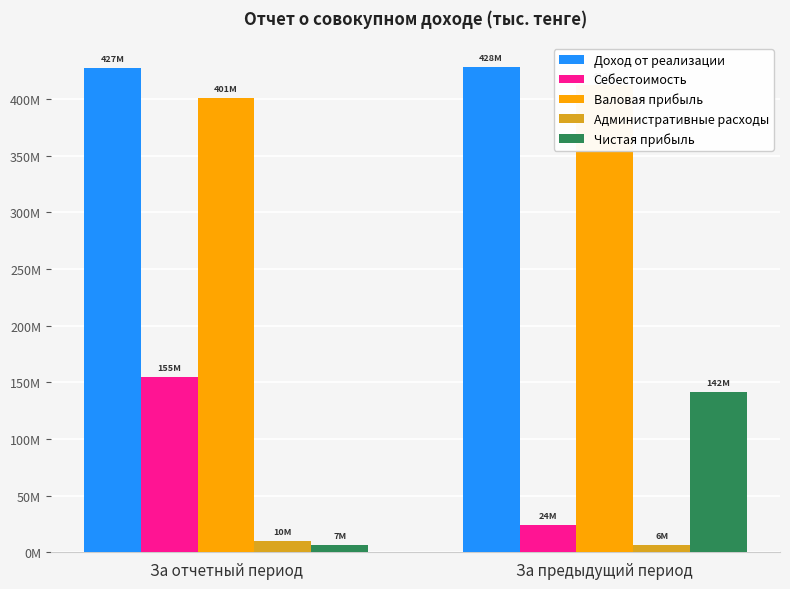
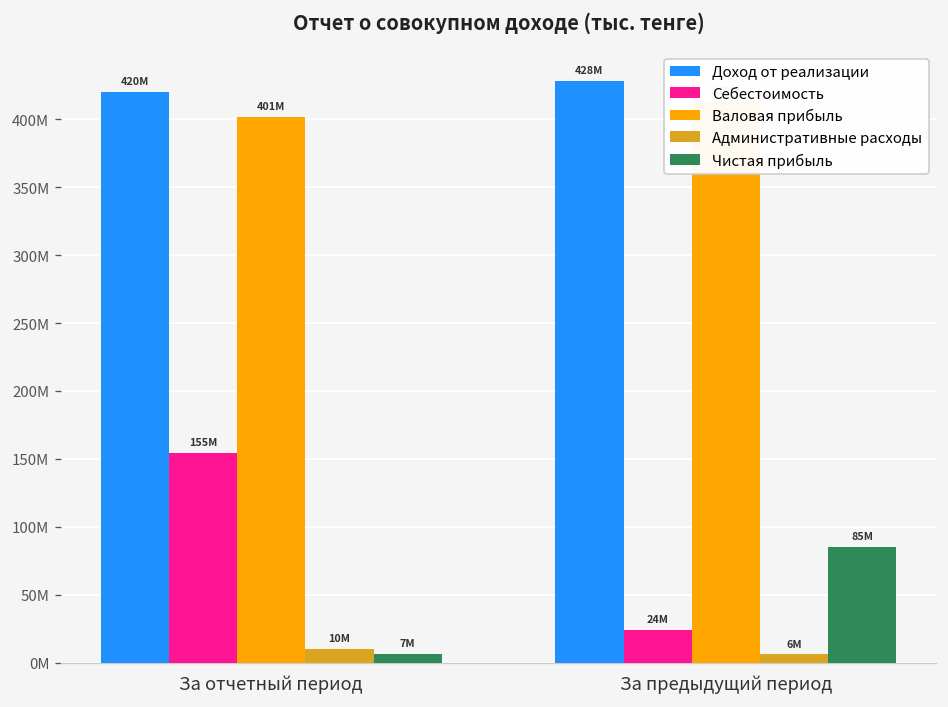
  {
    "Доход от реализации": {
-     "За отчетный период": "427M",
+     "За отчетный период": "420M",
      "За предыдущий период": "428M"
    },
    "Себестоимость": {
      "За отчетный период": "155M",
      "За предыдущий период": "24M"
    },
    "Чистая прибыль": {
      "За отчетный период": "7M",
-     "За предыдущий период": "142M"
+     "За предыдущий период": "85M"
    }
  }
